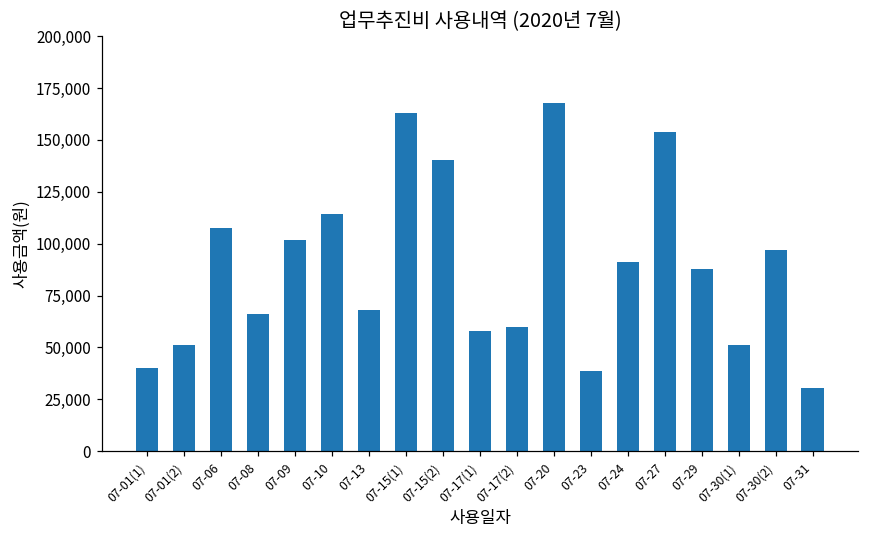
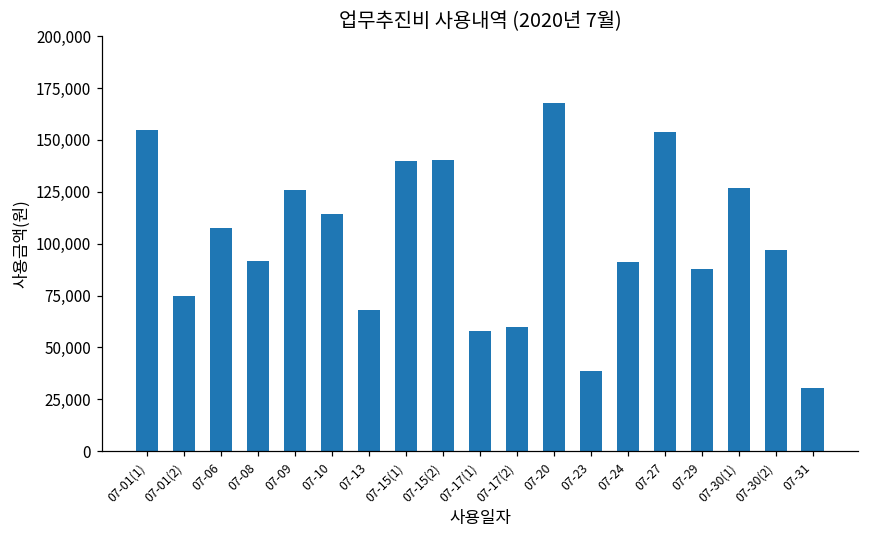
  {
-   "07-01(1)": "40,000",
-   "07-01(2)": "51,000",
+   "07-01(1)": "155,000",
+   "07-01(2)": "75,000",
    "07-06": "108,000",
-   "07-08": "66,000",
-   "07-09": "102,000",
+   "07-08": "92,000",
+   "07-09": "126,000",
    "07-10": "114,000",
    "07-13": "68,000",
-   "07-15(1)": "163,000",
+   "07-15(1)": "140,000",
    "07-15(2)": "141,000",
    "07-17(1)": "58,000",
    "07-17(2)": "60,000",
    "07-20": "168,000",
    "07-23": "39,000",
    "07-24": "91,000",
    "07-27": "154,000",
    "07-29": "88,000",
-   "07-30(1)": "51,000",
+   "07-30(1)": "127,000",
    "07-30(2)": "97,000",
    "07-31": "30,000"
  }
